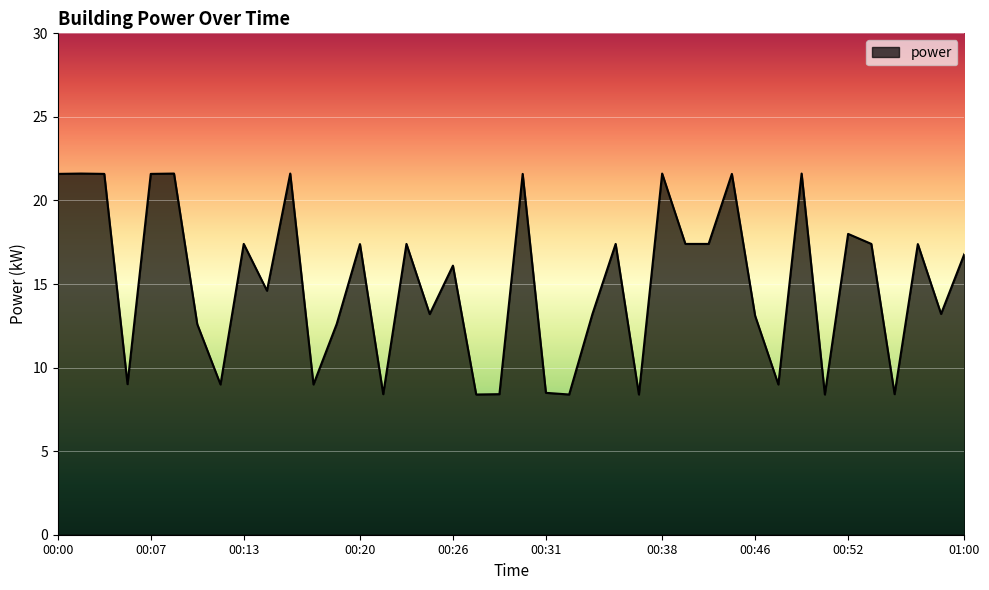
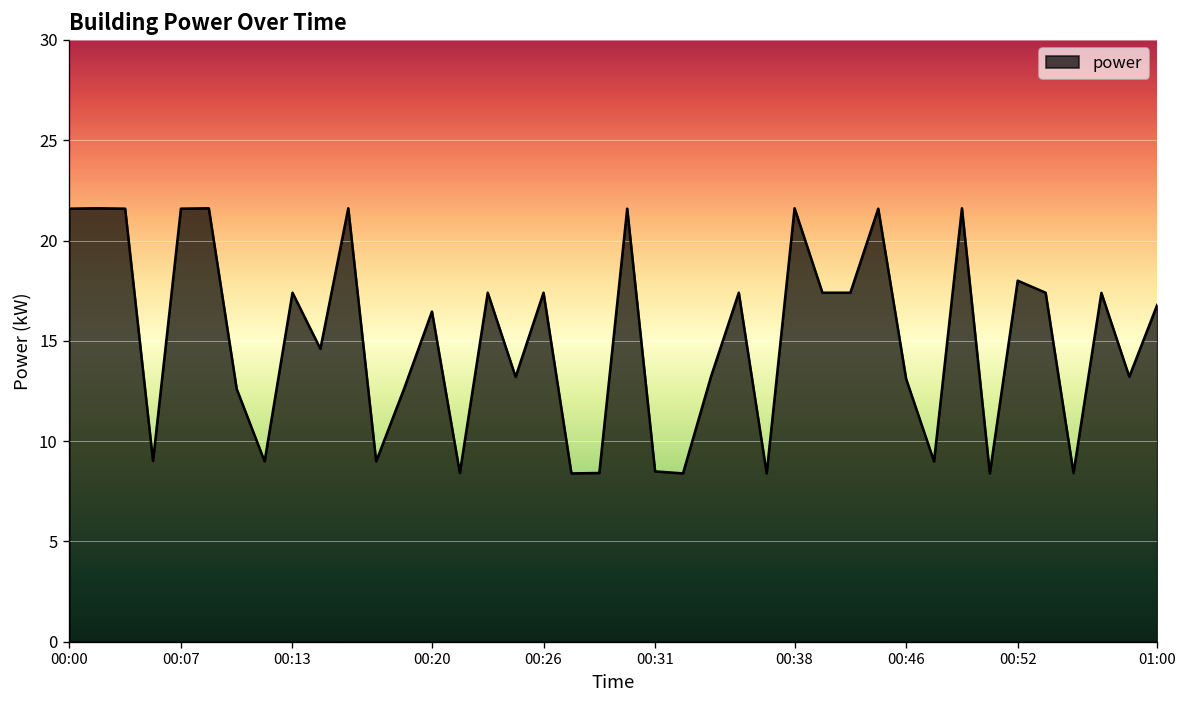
  {
    "00:00": 21.6,
    "00:07": 21.6,
    "00:13": 17.4,
-   "00:20": 17.4,
-   "00:26": 16.1,
+   "00:20": 16.5,
+   "00:26": 17.4,
    "00:31": 8.5,
    "00:38": 21.6,
    "00:46": 13.1,
    "00:52": 18.0,
    "01:00": 16.8
  }
